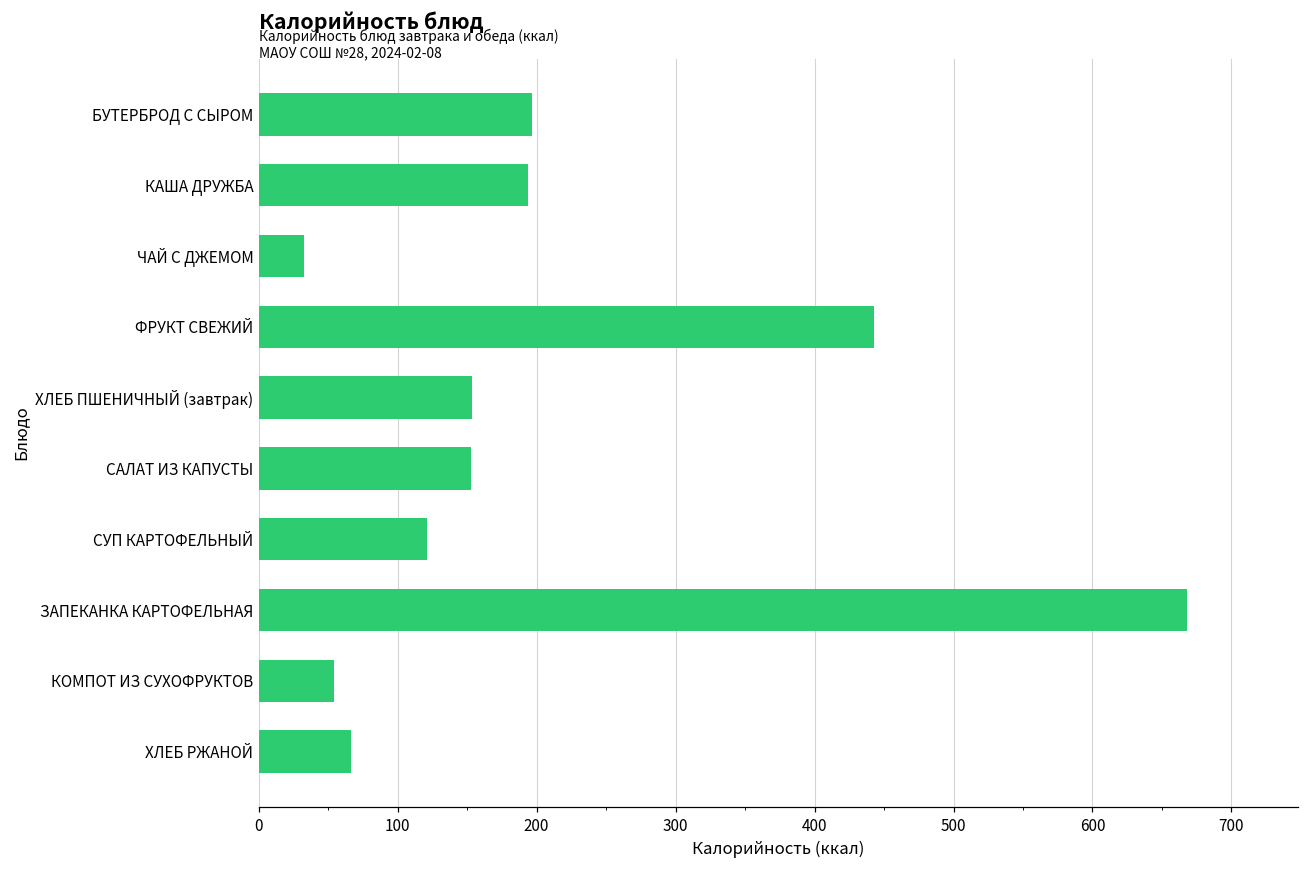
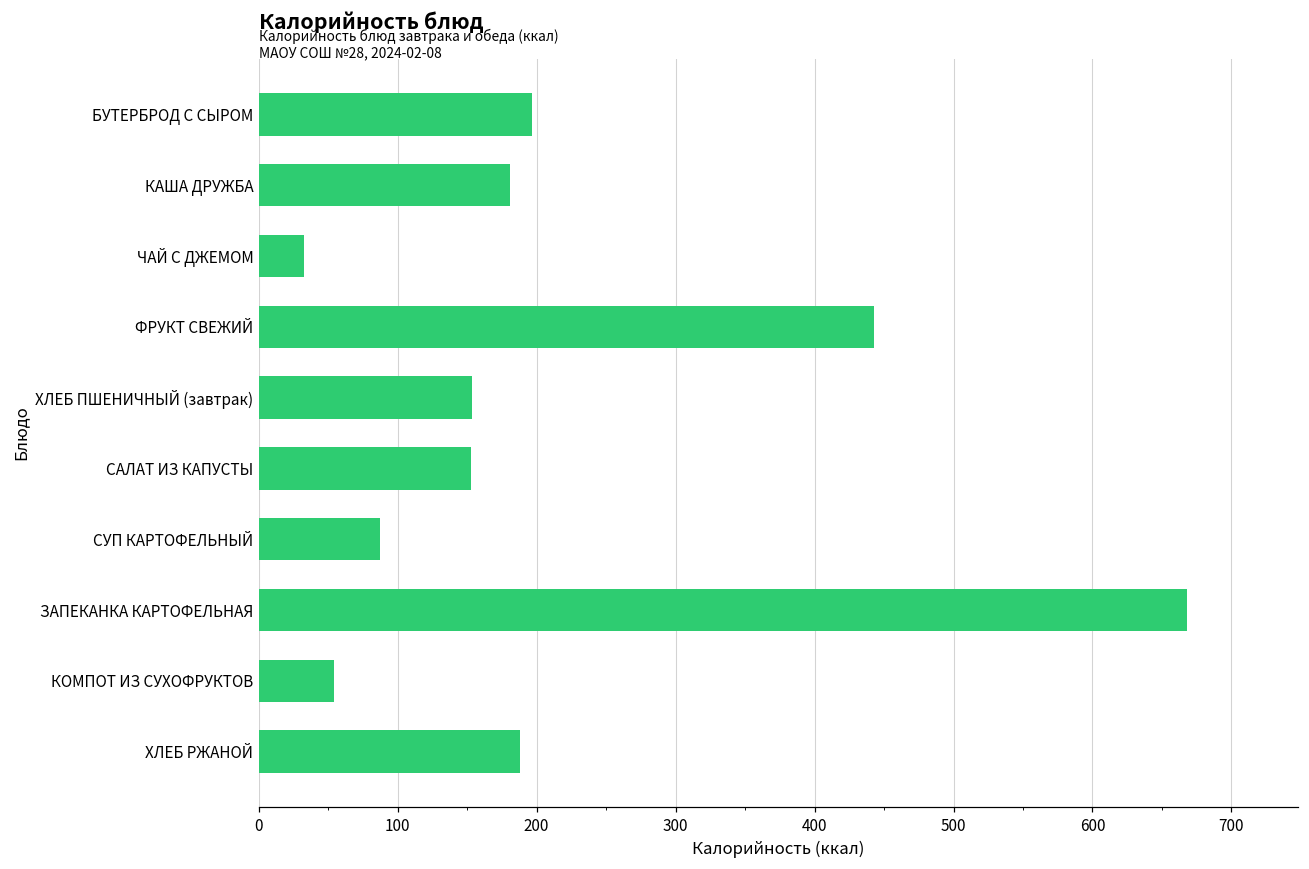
  {
    "БУТЕРБРОД С СЫРОМ": 197,
-   "КАША ДРУЖБА": 194,
+   "КАША ДРУЖБА": 181,
    "ЧАЙ С ДЖЕМОМ": 33,
    "ФРУКТ СВЕЖИЙ": 443,
    "ХЛЕБ ПШЕНИЧНЫЙ (завтрак)": 153,
    "САЛАТ ИЗ КАПУСТЫ": 153,
-   "СУП КАРТОФЕЛЬНЫЙ": 121,
+   "СУП КАРТОФЕЛЬНЫЙ": 87,
    "ЗАПЕКАНКА КАРТОФЕЛЬНАЯ": 668,
    "КОМПОТ ИЗ СУХОФРУКТОВ": 55,
-   "ХЛЕБ РЖАНОЙ": 66
+   "ХЛЕБ РЖАНОЙ": 188
  }
